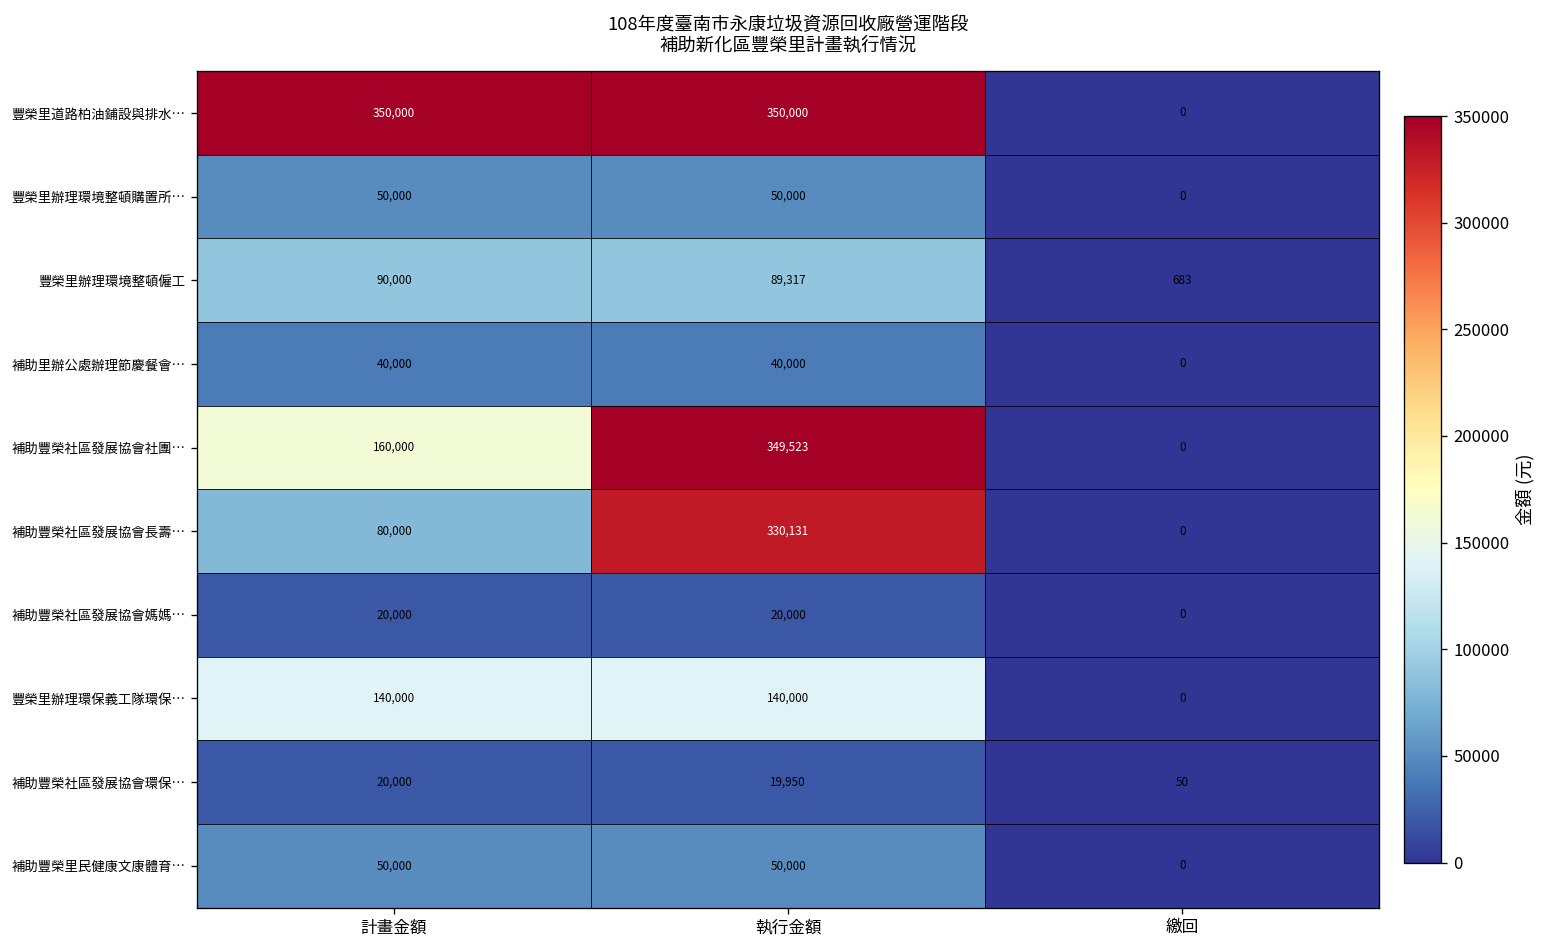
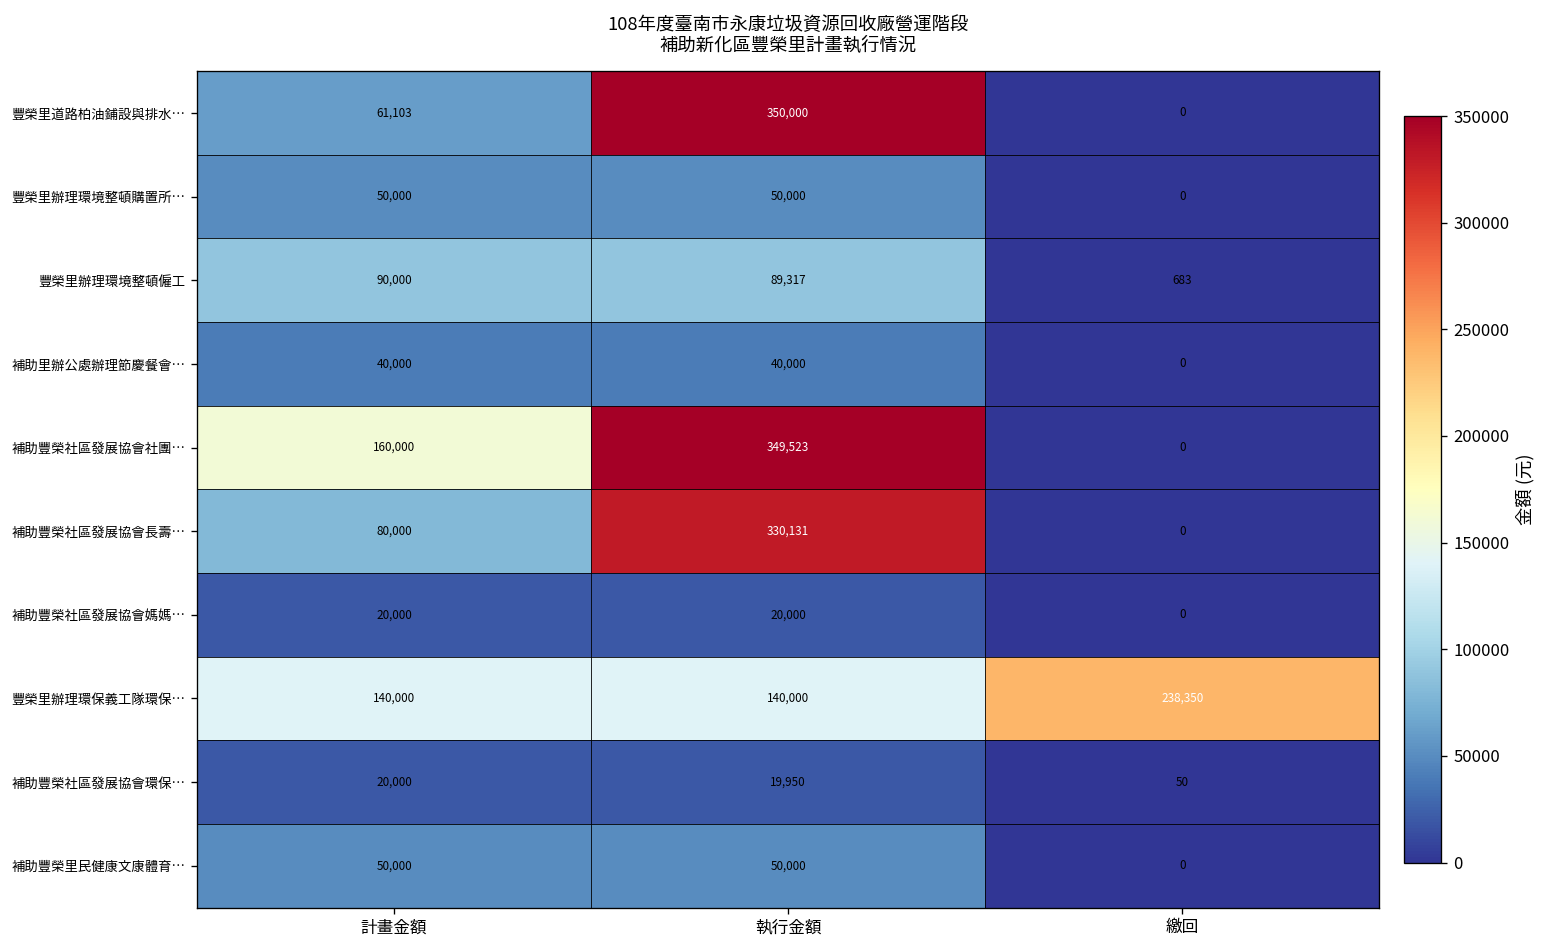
  {
    "豐榮里道路柏油鋪設與排水…": {
-     "計畫金額": "350,000",
+     "計畫金額": "61,103",
      "執行金額": "350,000",
      "繳回": "0"
    },
    "豐榮里辦理環境整頓購置所…": {
      "計畫金額": "50,000",
      "執行金額": "50,000",
      "繳回": "0"
    },
    "豐榮里辦理環境整頓僱工": {
      "計畫金額": "90,000",
      "執行金額": "89,317",
      "繳回": "683"
    },
    "補助里辦公處辦理節慶餐會…": {
      "計畫金額": "40,000",
      "執行金額": "40,000",
      "繳回": "0"
    },
    "補助豐榮社區發展協會社團…": {
      "計畫金額": "160,000",
      "執行金額": "349,523",
      "繳回": "0"
    },
    "補助豐榮社區發展協會長壽…": {
      "計畫金額": "80,000",
      "執行金額": "330,131",
      "繳回": "0"
    },
    "補助豐榮社區發展協會媽媽…": {
      "計畫金額": "20,000",
      "執行金額": "20,000",
      "繳回": "0"
    },
    "豐榮里辦理環保義工隊環保…": {
      "計畫金額": "140,000",
      "執行金額": "140,000",
-     "繳回": "0"
+     "繳回": "238,350"
    },
    "補助豐榮社區發展協會環保…": {
      "計畫金額": "20,000",
      "執行金額": "19,950",
      "繳回": "50"
    },
    "補助豐榮里民健康文康體育…": {
      "計畫金額": "50,000",
      "執行金額": "50,000",
      "繳回": "0"
    }
  }
